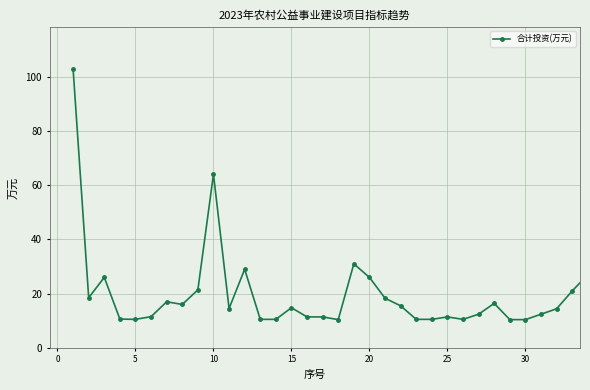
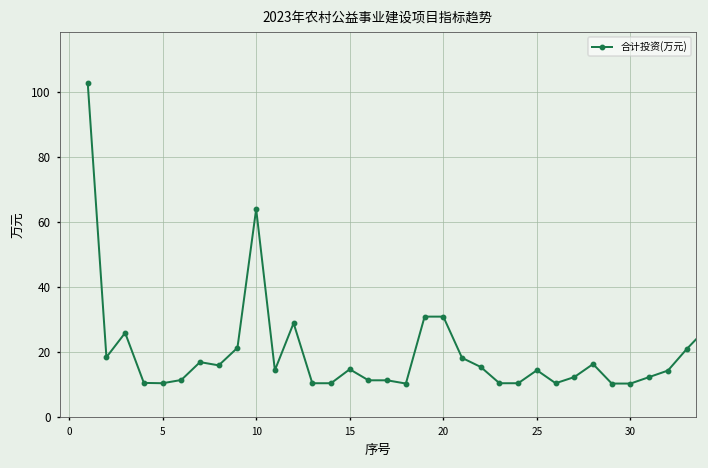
  {
    "5": 11,
    "10": 64,
    "15": 15,
-   "20": 26,
-   "25": 11,
+   "20": 31,
+   "25": 15,
    "30": 10
  }
